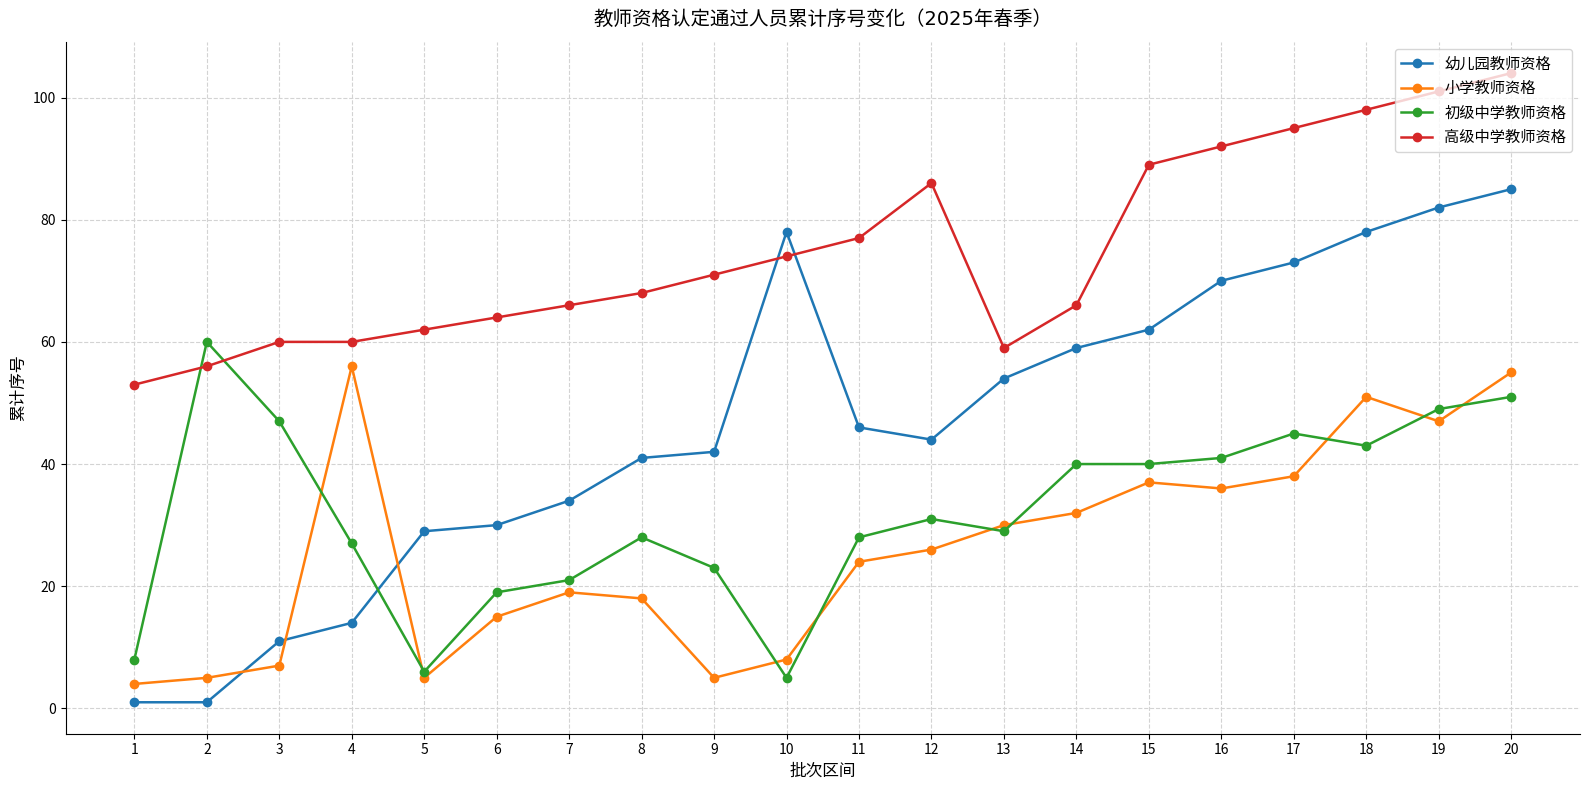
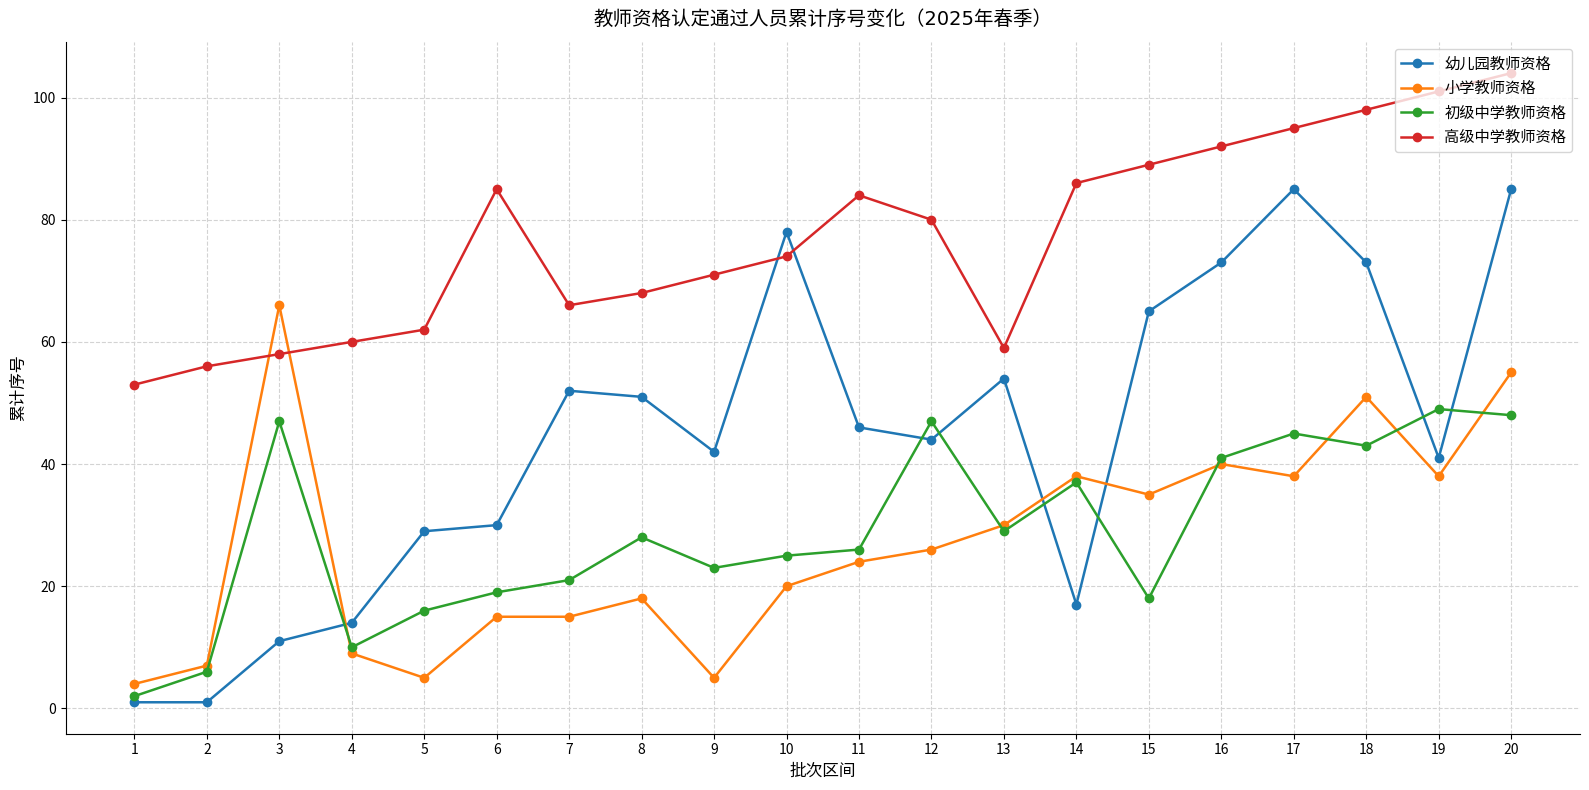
  {
    "幼儿园教师资格": {
      "1": 1,
      "2": 1,
      "3": 11,
      "4": 14,
      "5": 29,
      "6": 30,
-     "7": 34,
-     "8": 41,
+     "7": 52,
+     "8": 51,
      "9": 42,
      "10": 78,
      "11": 46,
      "12": 44,
      "13": 54,
-     "14": 59,
-     "15": 62,
-     "16": 70,
-     "17": 73,
-     "18": 78,
-     "19": 82,
+     "14": 17,
+     "15": 65,
+     "16": 73,
+     "17": 85,
+     "18": 73,
+     "19": 41,
      "20": 85
    },
    "小学教师资格": {
      "1": 4,
-     "2": 5,
-     "3": 7,
-     "4": 56,
+     "2": 7,
+     "3": 66,
+     "4": 9,
      "5": 5,
      "6": 15,
-     "7": 19,
+     "7": 15,
      "8": 18,
      "9": 5,
-     "10": 8,
+     "10": 20,
      "11": 24,
      "12": 26,
      "13": 30,
-     "14": 32,
-     "15": 37,
-     "16": 36,
+     "14": 38,
+     "15": 35,
+     "16": 40,
      "17": 38,
      "18": 51,
-     "19": 47,
+     "19": 38,
      "20": 55
    },
    "初级中学教师资格": {
-     "1": 8,
-     "2": 60,
+     "1": 2,
+     "2": 6,
      "3": 47,
-     "4": 27,
-     "5": 6,
+     "4": 10,
+     "5": 16,
      "6": 19,
      "7": 21,
      "8": 28,
      "9": 23,
-     "10": 5,
-     "11": 28,
-     "12": 31,
+     "10": 25,
+     "11": 26,
+     "12": 47,
      "13": 29,
-     "14": 40,
-     "15": 40,
+     "14": 37,
+     "15": 18,
      "16": 41,
      "17": 45,
      "18": 43,
      "19": 49,
-     "20": 51
+     "20": 48
    },
    "高级中学教师资格": {
      "1": 53,
      "2": 56,
-     "3": 60,
+     "3": 58,
      "4": 60,
      "5": 62,
-     "6": 64,
+     "6": 85,
      "7": 66,
      "8": 68,
      "9": 71,
      "10": 74,
-     "11": 77,
-     "12": 86,
+     "11": 84,
+     "12": 80,
      "13": 59,
-     "14": 66,
+     "14": 86,
      "15": 89,
      "16": 92,
      "17": 95,
      "18": 98
    }
  }
